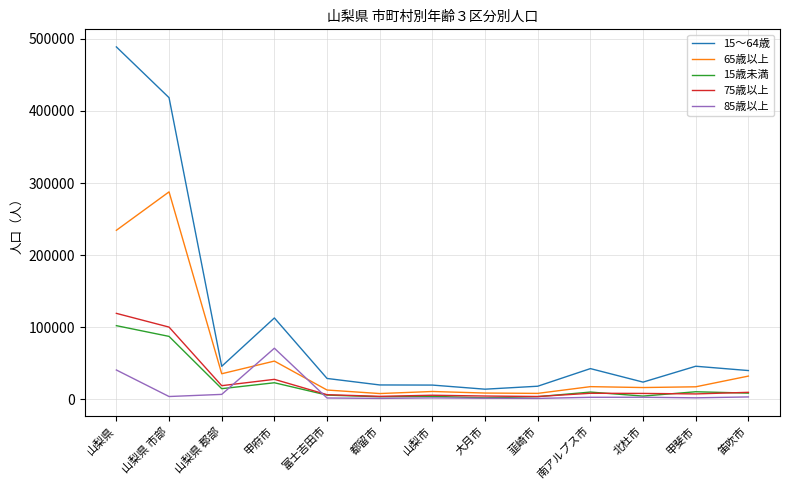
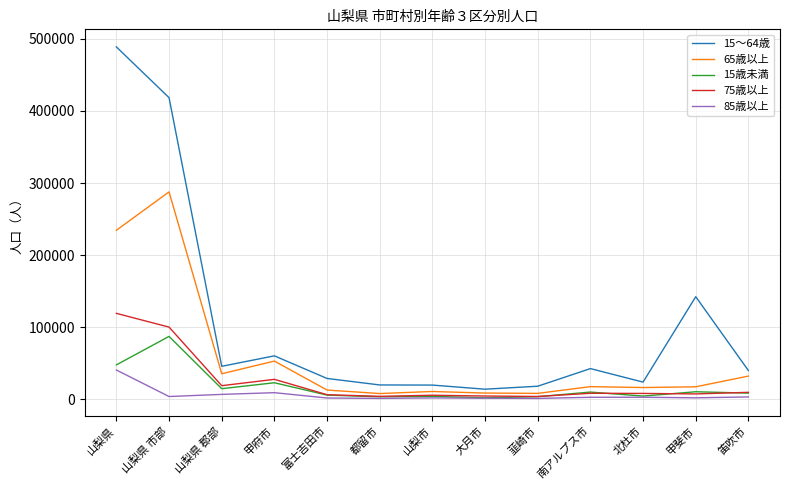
  {
    "15～64歳": {
      "山梨県": 490000,
      "山梨県 市部": 420000,
      "山梨県 郡部": 50000,
-     "甲府市": 110000,
+     "甲府市": 60000,
      "富士吉田市": 30000,
      "都留市": 20000,
      "山梨市": 20000,
      "大月市": 10000,
      "韮崎市": 20000,
      "南アルプス市": 40000,
      "北杜市": 20000,
-     "甲斐市": 50000,
+     "甲斐市": 140000,
      "笛吹市": 40000
    },
    "65歳以上": {
      "山梨県": 230000,
      "山梨県 市部": 290000,
      "山梨県 郡部": 40000,
      "甲府市": 50000,
      "富士吉田市": 10000,
      "都留市": 10000,
      "山梨市": 10000,
      "大月市": 10000,
      "韮崎市": 10000,
      "南アルプス市": 20000,
      "北杜市": 20000,
      "甲斐市": 20000,
      "笛吹市": 30000
    },
    "15歳未満": {
-     "山梨県": 100000,
+     "山梨県": 50000,
      "山梨県 市部": 90000,
      "山梨県 郡部": 10000,
      "甲府市": 20000
    },
    "75歳以上": {
      "山梨県": 120000,
      "山梨県 市部": 100000,
      "山梨県 郡部": 20000,
      "甲府市": 30000,
      "北杜市": 10000
    },
    "85歳以上": {
      "山梨県": 40000,
      "山梨県 市部": 0,
      "山梨県 郡部": 10000,
-     "甲府市": 70000,
+     "甲府市": 10000,
      "富士吉田市": 0,
      "南アルプス市": 0,
      "甲斐市": 0,
      "笛吹市": 0
    }
  }
